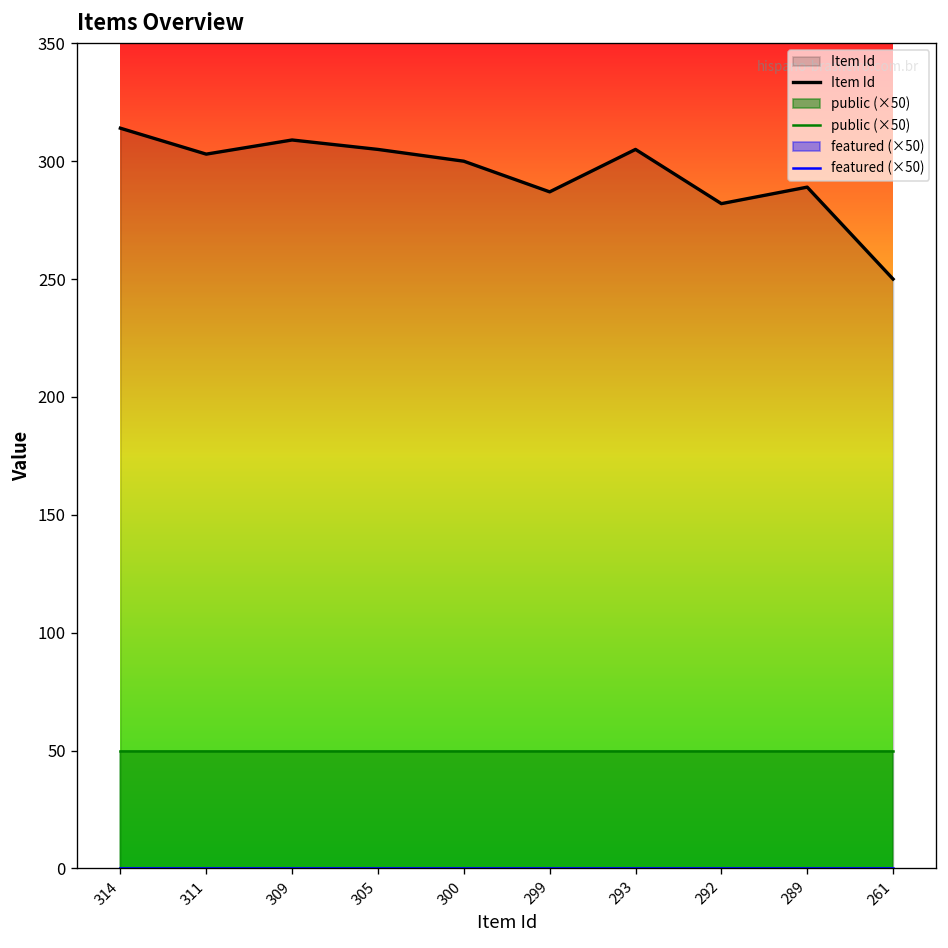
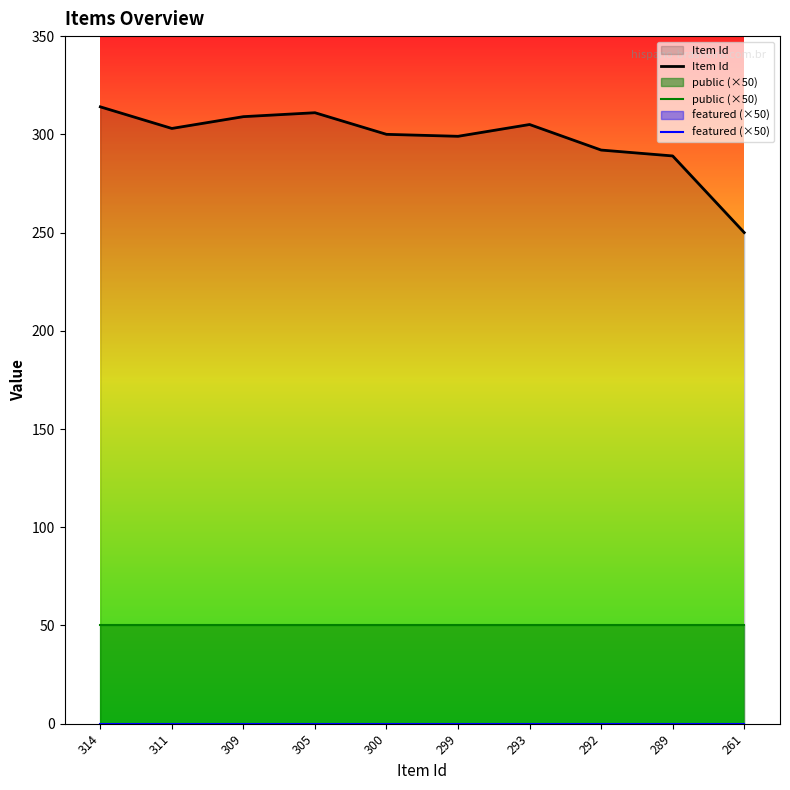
  {
    "Item Id": {
      "314": 314,
      "311": 303,
      "309": 309,
-     "305": 305,
+     "305": 311,
      "300": 300,
-     "299": 287,
+     "299": 299,
      "293": 305,
-     "292": 282,
+     "292": 292,
      "289": 289,
      "261": 250
    },
    "public (×50)": {
      "314": 50,
      "311": 50,
      "309": 50,
      "305": 50,
      "300": 50,
      "299": 50,
      "293": 50,
      "292": 50,
      "289": 50,
      "261": 50
    },
    "featured (×50)": {
      "314": 0,
      "311": 0,
      "309": 0,
      "305": 0,
      "300": 0,
      "299": 0,
      "293": 0,
      "292": 0,
      "289": 0,
      "261": 0
    }
  }
